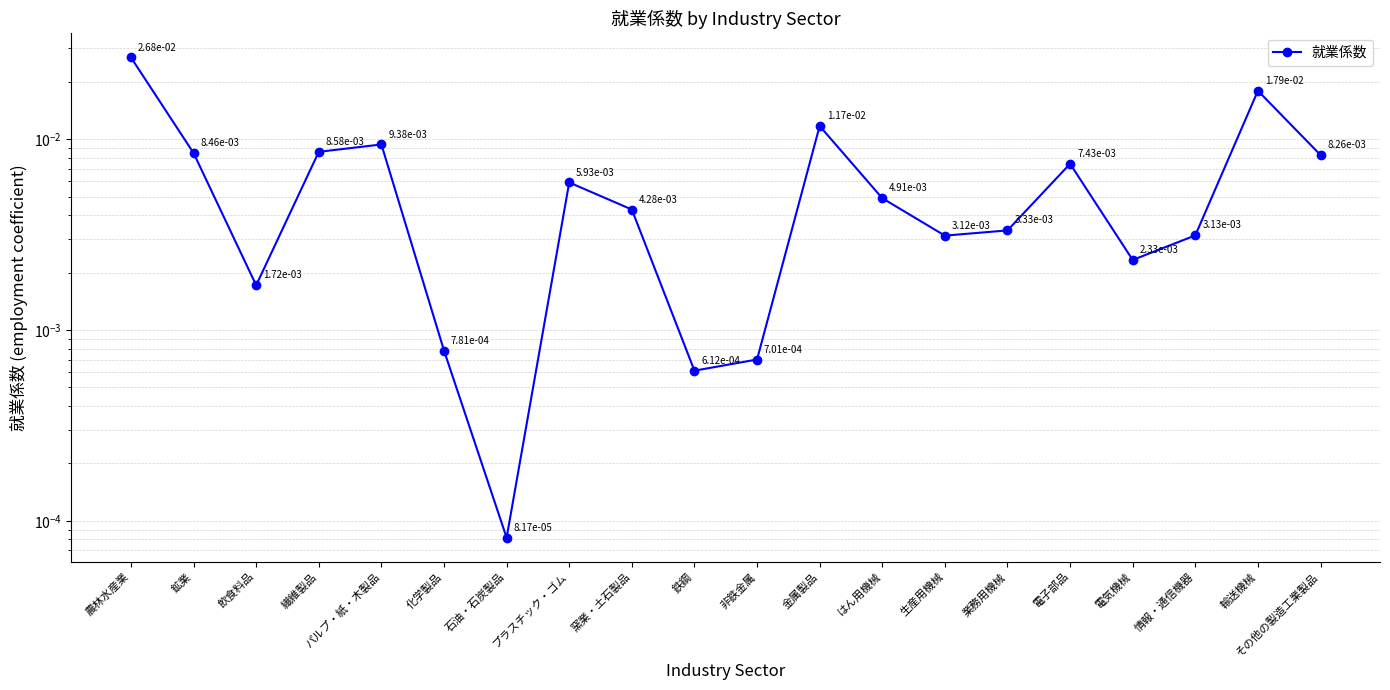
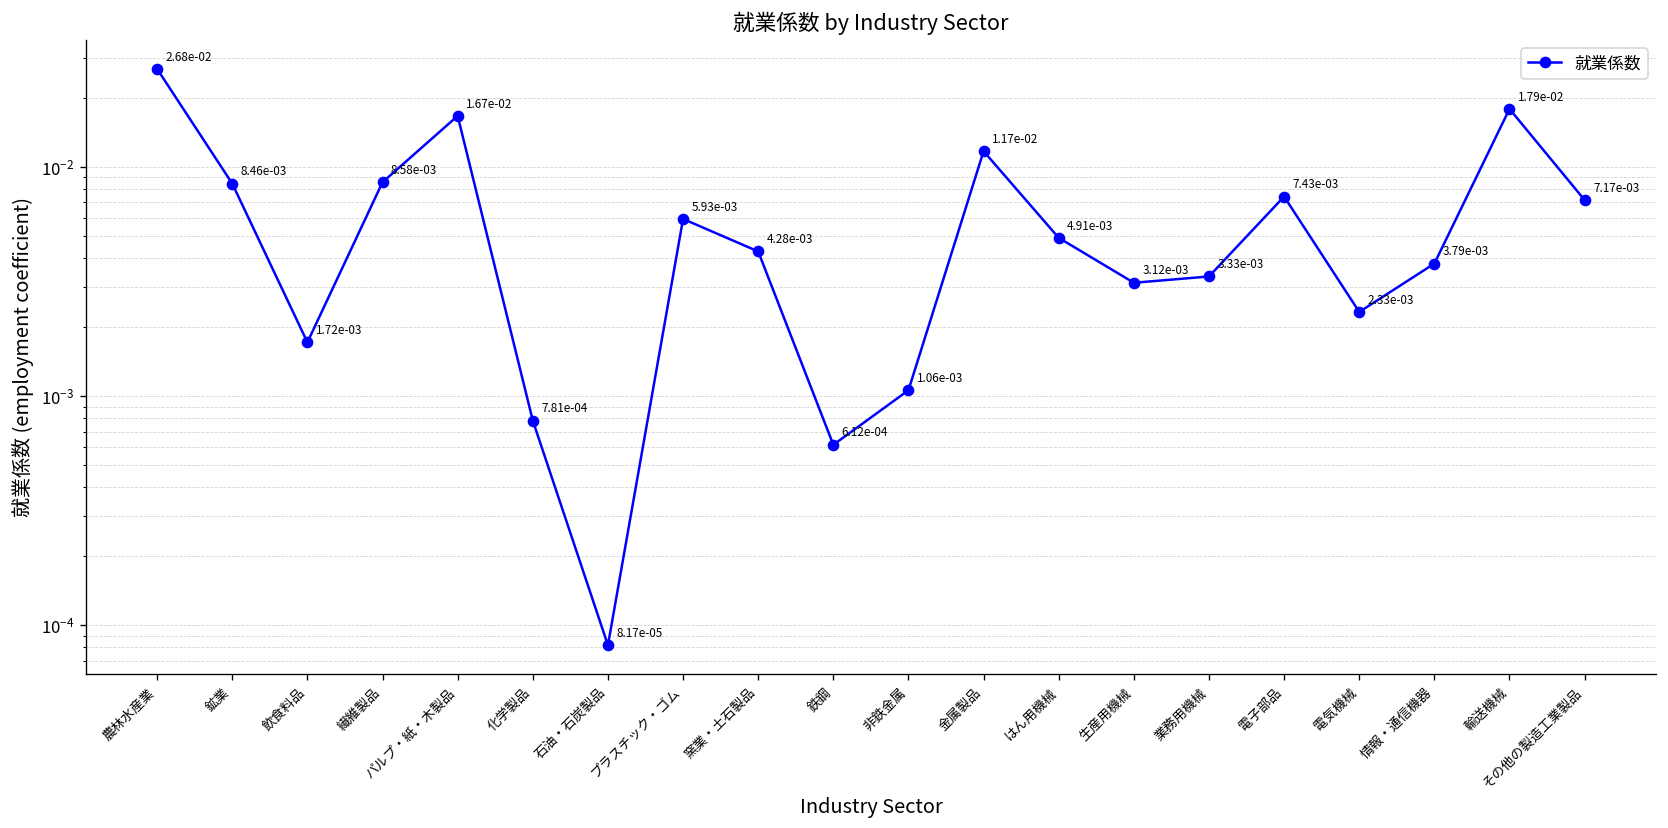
  {
    "農林水産業": "2.68e-02",
    "鉱業": "8.46e-03",
    "飲食料品": "1.72e-03",
    "繊維製品": "8.58e-03",
-   "パルプ・紙・木製品": "9.38e-03",
+   "パルプ・紙・木製品": "1.67e-02",
    "化学製品": "7.81e-04",
    "石油・石炭製品": "8.17e-05",
    "プラスチック・ゴム": "5.93e-03",
    "窯業・土石製品": "4.28e-03",
    "鉄鋼": "6.12e-04",
-   "非鉄金属": "7.01e-04",
+   "非鉄金属": "1.06e-03",
    "金属製品": "1.17e-02",
    "はん用機械": "4.91e-03",
    "生産用機械": "3.12e-03",
    "業務用機械": "3.33e-03",
    "電子部品": "7.43e-03",
    "電気機械": "2.33e-03",
-   "情報・通信機器": "3.13e-03",
+   "情報・通信機器": "3.79e-03",
    "輸送機械": "1.79e-02",
-   "その他の製造工業製品": "8.26e-03"
+   "その他の製造工業製品": "7.17e-03"
  }
